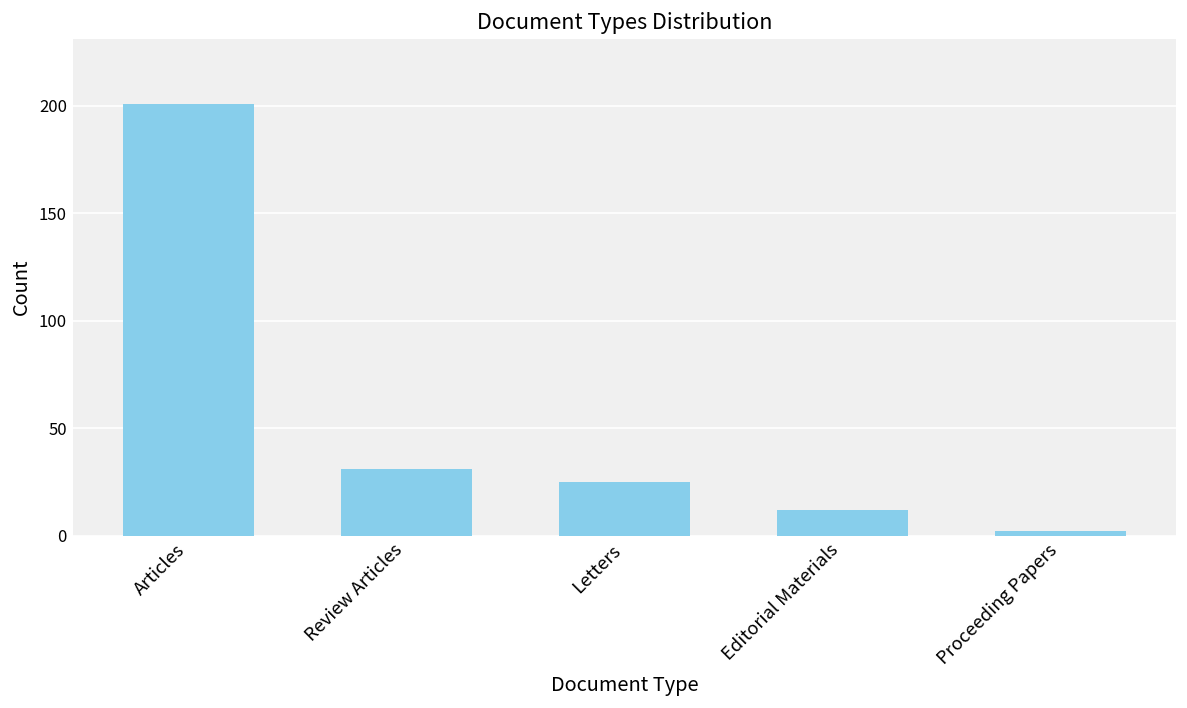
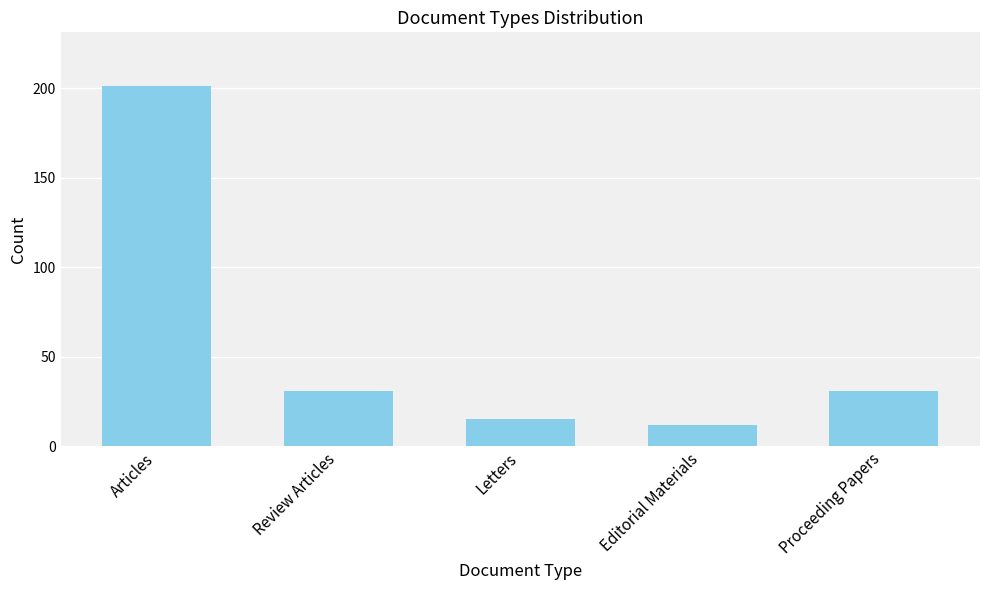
  {
    "Articles": 201,
    "Review Articles": 31,
-   "Letters": 25,
+   "Letters": 15,
    "Editorial Materials": 12,
-   "Proceeding Papers": 2
+   "Proceeding Papers": 31
  }
